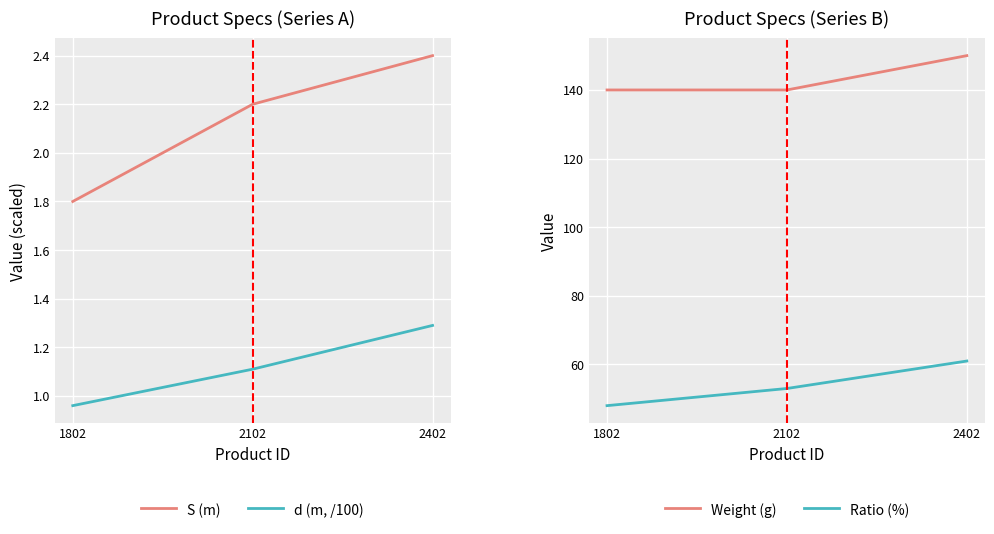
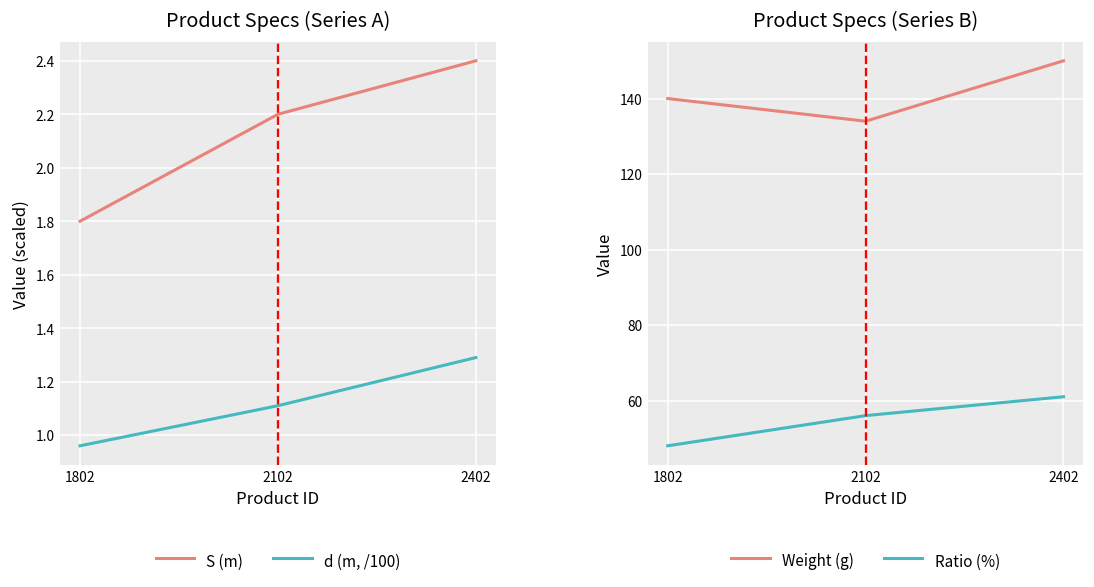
  {
    "Product Specs (Series A)": {
      "S (m)": {
        "1802": 1.80,
        "2102": 2.20,
        "2402": 2.40
      },
      "d (m, /100)": {
        "1802": 0.96,
        "2102": 1.11,
        "2402": 1.29
      }
    },
    "Product Specs (Series B)": {
      "Weight (g)": {
        "1802": 140,
-       "2102": 140,
+       "2102": 134,
        "2402": 150
      },
      "Ratio (%)": {
        "1802": 48,
-       "2102": 53,
+       "2102": 56,
        "2402": 61
      }
    }
  }
